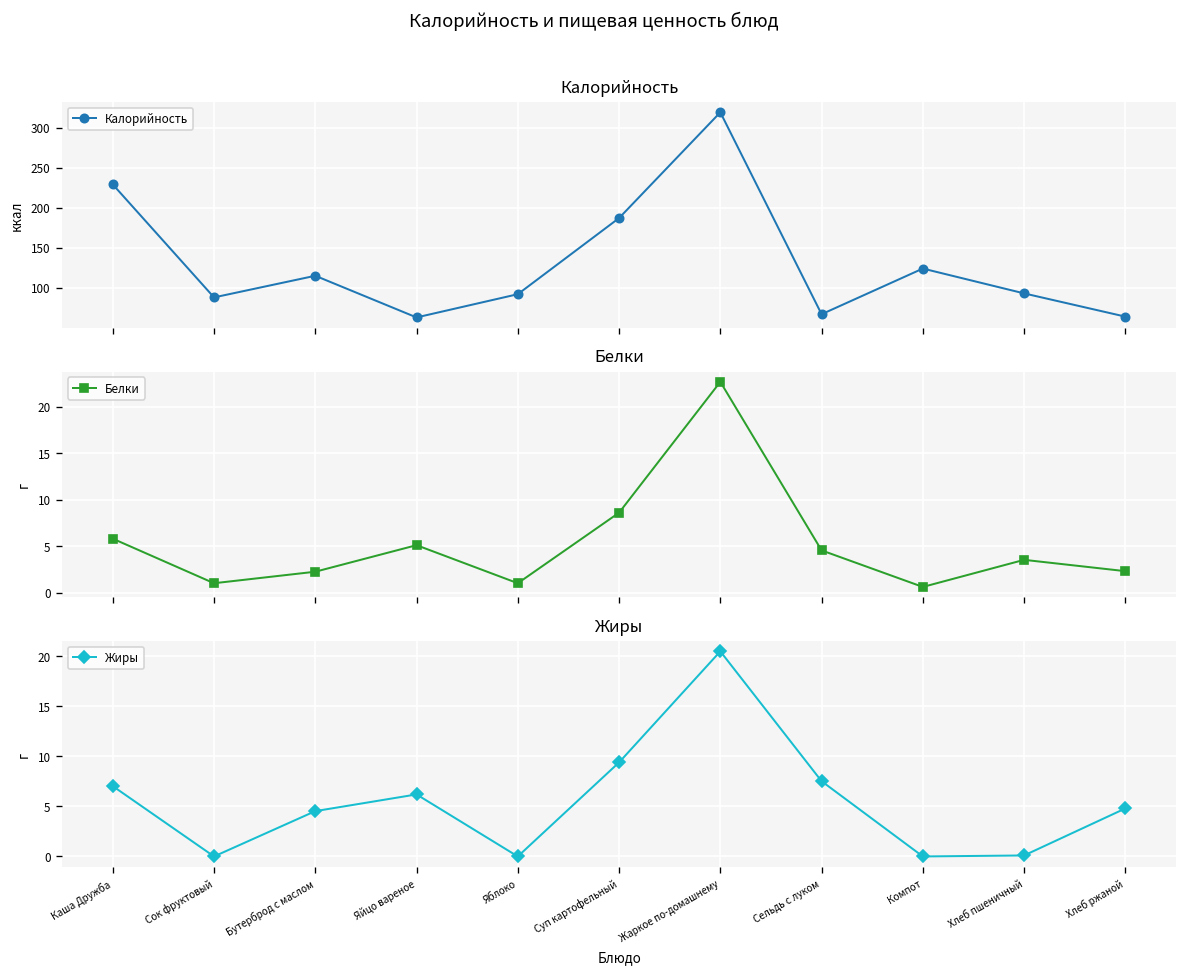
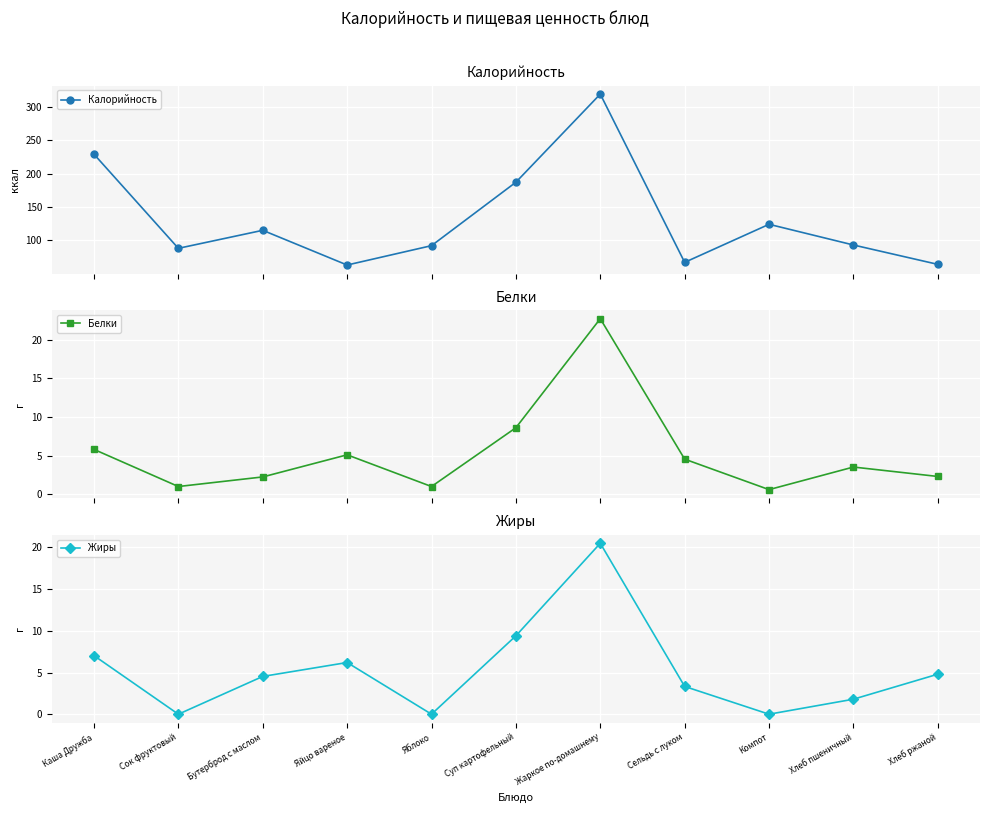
  {
    "Жиры": {
      "Каша Дружба": 7,
      "Сок фруктовый": 0,
      "Бутерброд с маслом": 5,
      "Яйцо вареное": 6,
      "Яблоко": 0,
      "Суп картофельный": 9,
      "Жаркое по-домашнему": 21,
-     "Сельдь с луком": 8,
+     "Сельдь с луком": 3,
      "Компот": 0,
-     "Хлеб пшеничный": 0,
+     "Хлеб пшеничный": 2,
      "Хлеб ржаной": 5
    }
  }
